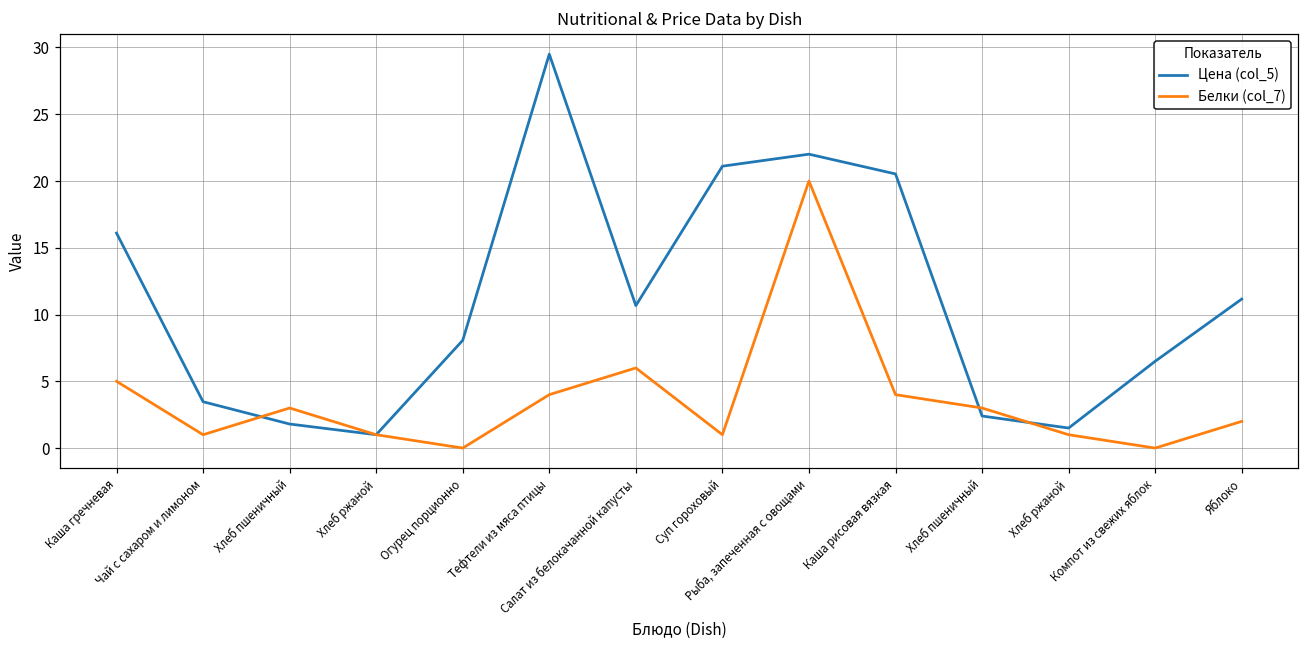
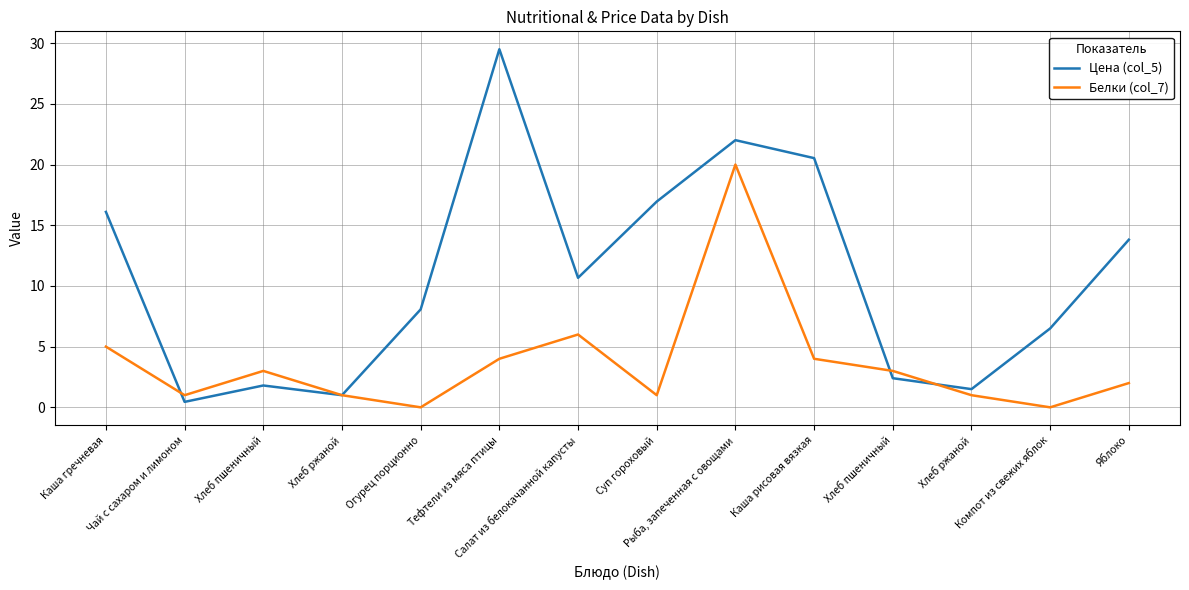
  {
    "Цена (col_5)": {
      "Каша гречневая": 16.1,
-     "Чай с сахаром и лимоном": 3.5,
+     "Чай с сахаром и лимоном": 0.5,
      "Огурец порционно": 8.1,
      "Тефтели из мяса птицы": 29.5,
      "Салат из белокачанной капусты": 10.7,
-     "Суп гороховый": 21.1,
+     "Суп гороховый": 17.0,
      "Рыба, запеченная с овощами": 22.0,
      "Каша рисовая вязкая": 20.5,
      "Компот из свежих яблок": 6.5,
-     "Яблоко": 11.2
+     "Яблоко": 13.8
    },
    "Белки (col_7)": {
      "Каша гречневая": 5.0,
      "Чай с сахаром и лимоном": 1.0,
      "Огурец порционно": 0.0,
      "Тефтели из мяса птицы": 4.0,
      "Салат из белокачанной капусты": 6.0,
      "Суп гороховый": 1.0,
      "Рыба, запеченная с овощами": 20.0,
      "Каша рисовая вязкая": 4.0,
      "Компот из свежих яблок": 0.0,
      "Яблоко": 2.0
    }
  }
